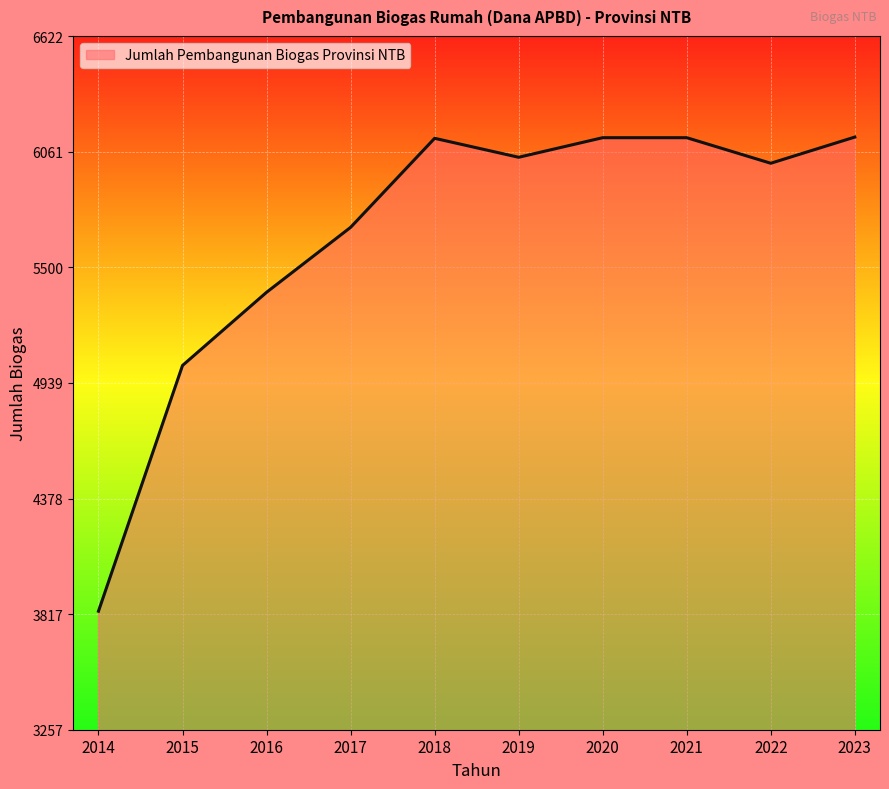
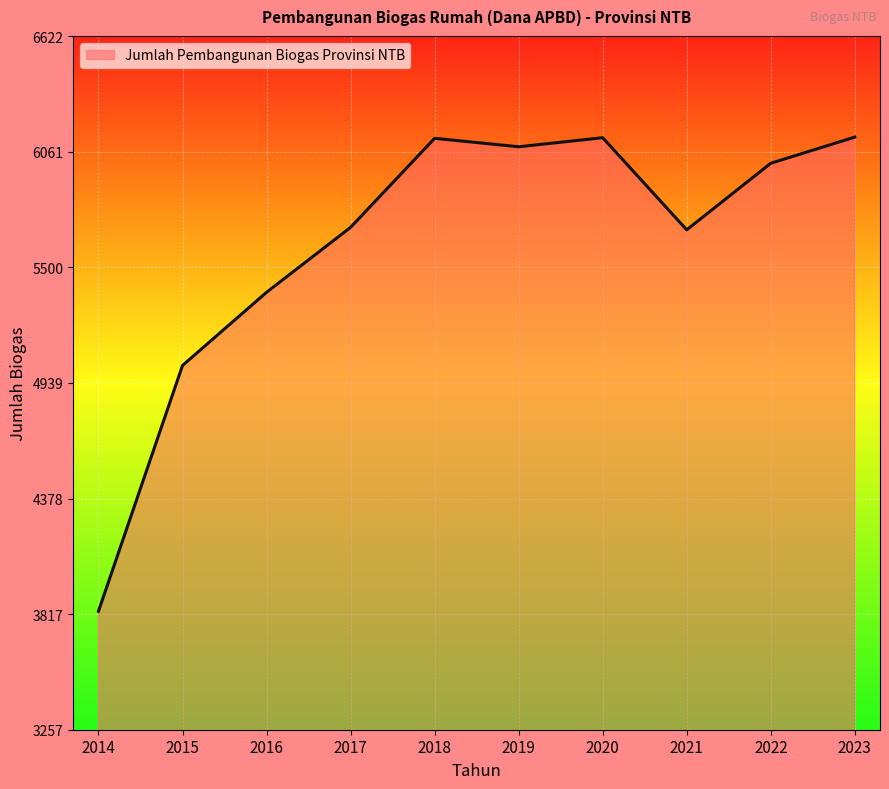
  {
    "2014": 3830,
    "2015": 5020,
    "2016": 5380,
    "2017": 5690,
    "2018": 6130,
-   "2019": 6030,
+   "2019": 6090,
    "2020": 6130,
-   "2021": 6130,
+   "2021": 5680,
    "2022": 6010,
    "2023": 6130
  }
